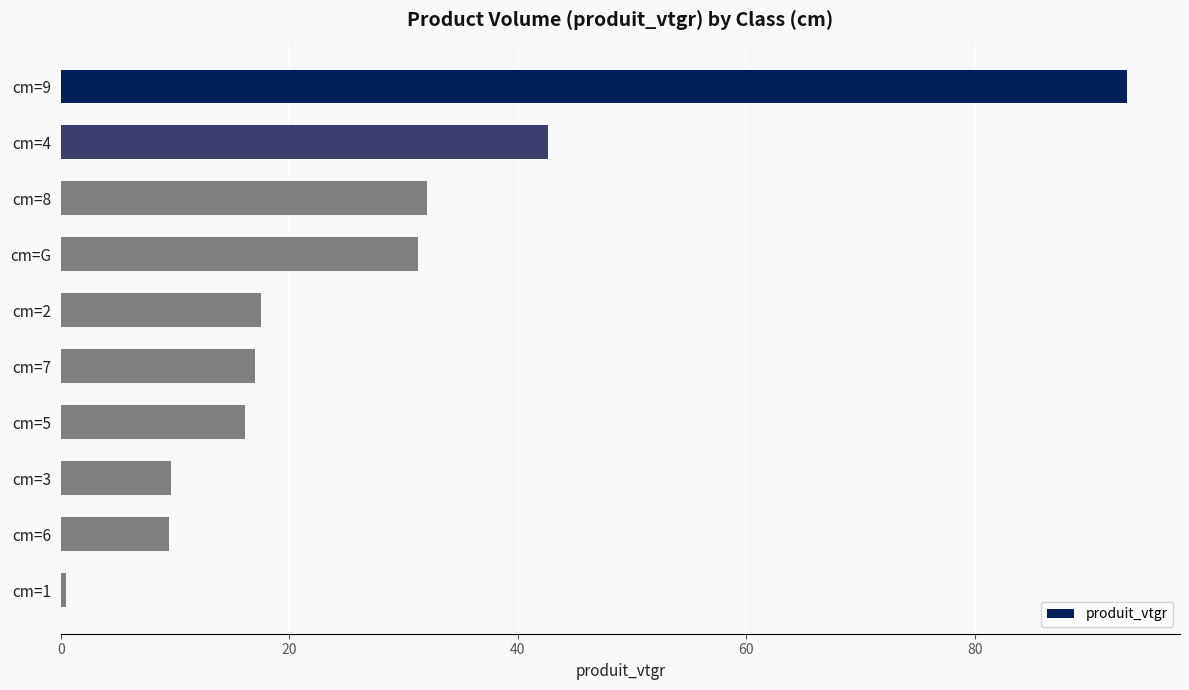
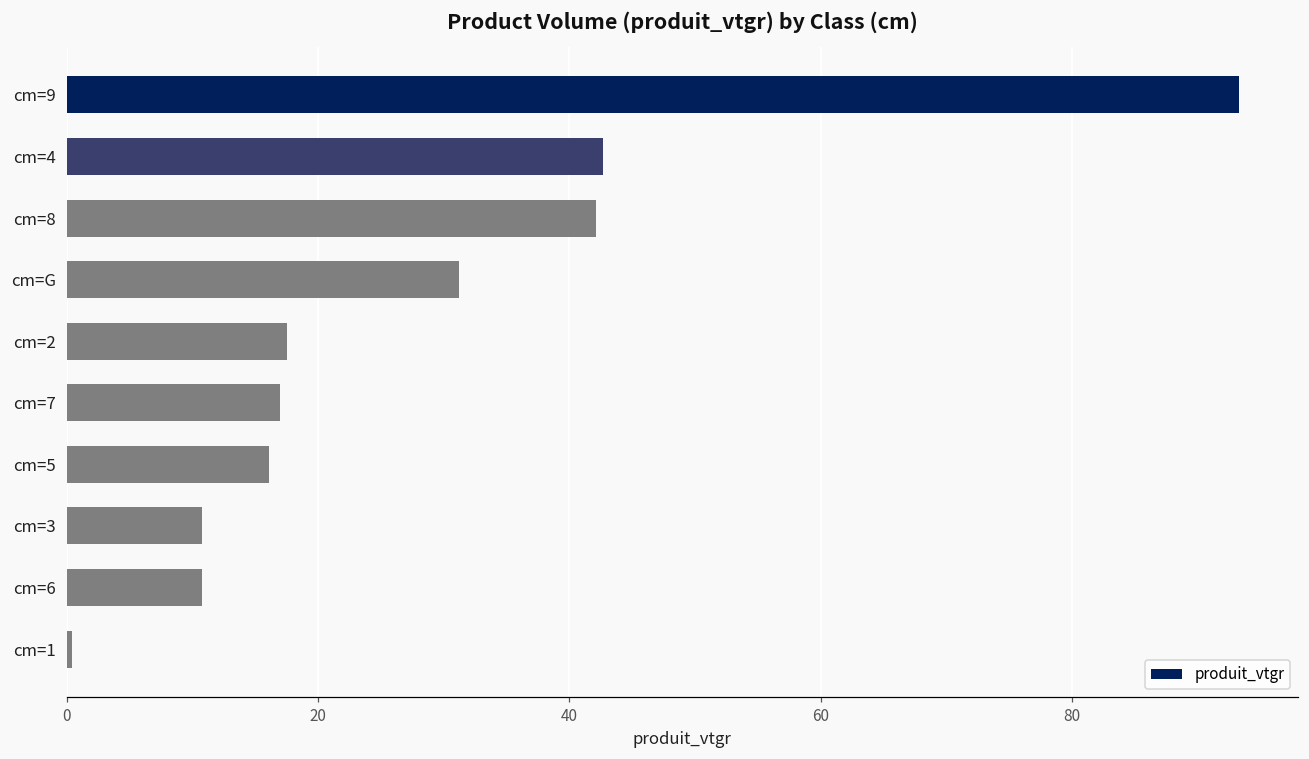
  {
    "cm=9": 93.3,
    "cm=4": 42.6,
-   "cm=8": 32.1,
+   "cm=8": 42.1,
    "cm=G": 31.2,
    "cm=2": 17.5,
    "cm=7": 17.0,
    "cm=5": 16.1,
-   "cm=3": 9.6,
-   "cm=6": 9.5,
+   "cm=3": 10.8,
+   "cm=6": 10.8,
    "cm=1": 0.4
  }
